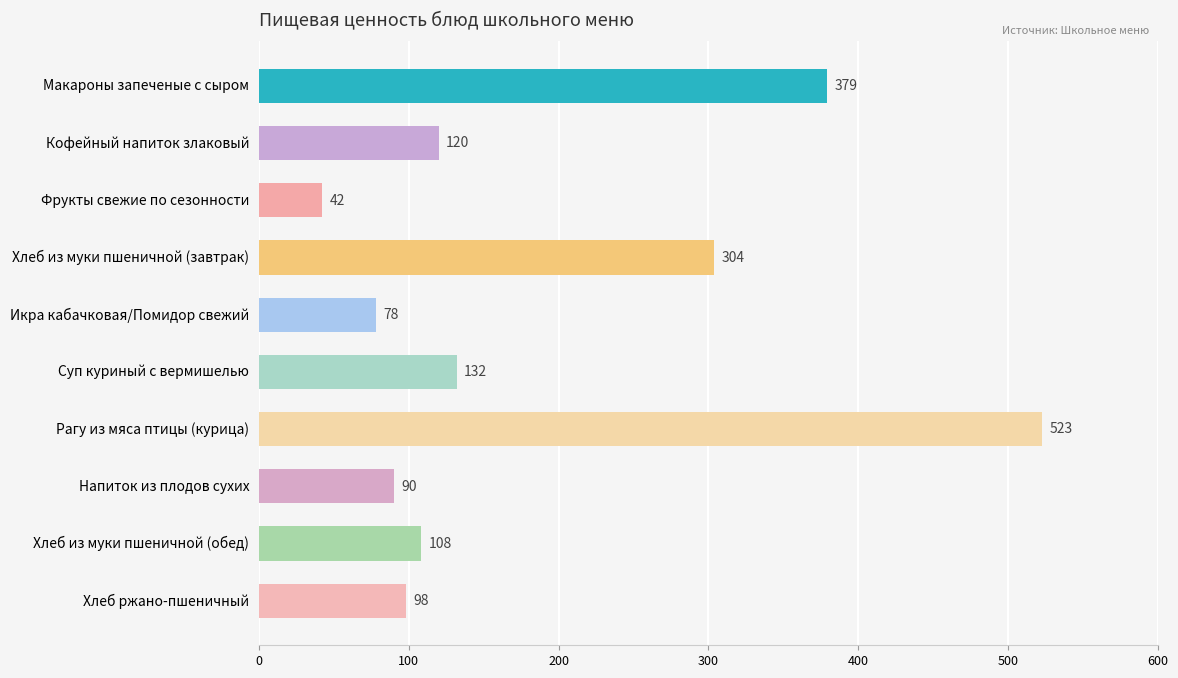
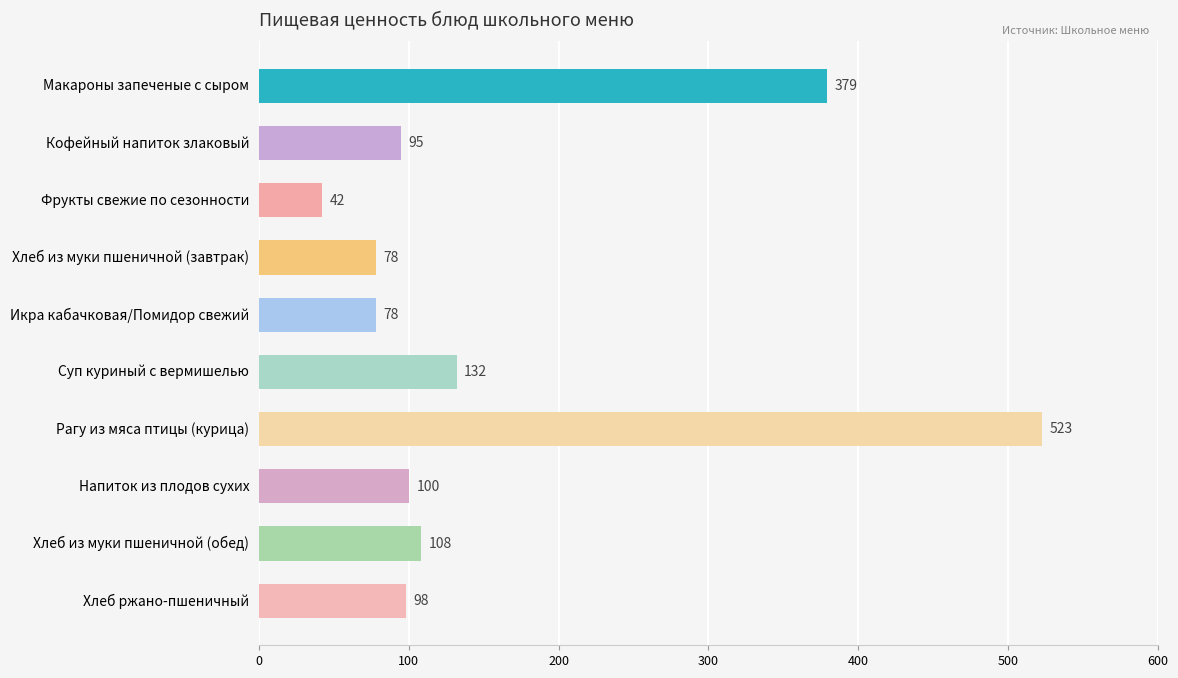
  {
    "Макароны запеченые с сыром": 379,
-   "Кофейный напиток злаковый": 120,
+   "Кофейный напиток злаковый": 95,
    "Фрукты свежие по сезонности": 42,
-   "Хлеб из муки пшеничной (завтрак)": 304,
+   "Хлеб из муки пшеничной (завтрак)": 78,
    "Икра кабачковая/Помидор свежий": 78,
    "Суп куриный с вермишелью": 132,
    "Рагу из мяса птицы (курица)": 523,
-   "Напиток из плодов сухих": 90,
+   "Напиток из плодов сухих": 100,
    "Хлеб из муки пшеничной (обед)": 108,
    "Хлеб ржано-пшеничный": 98
  }
